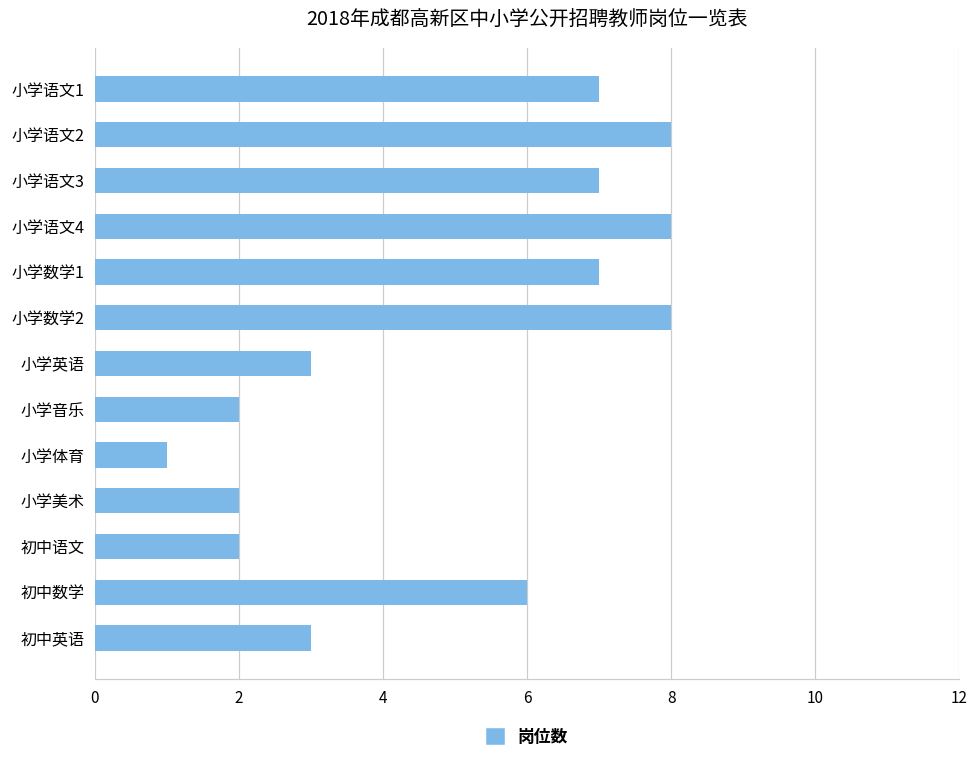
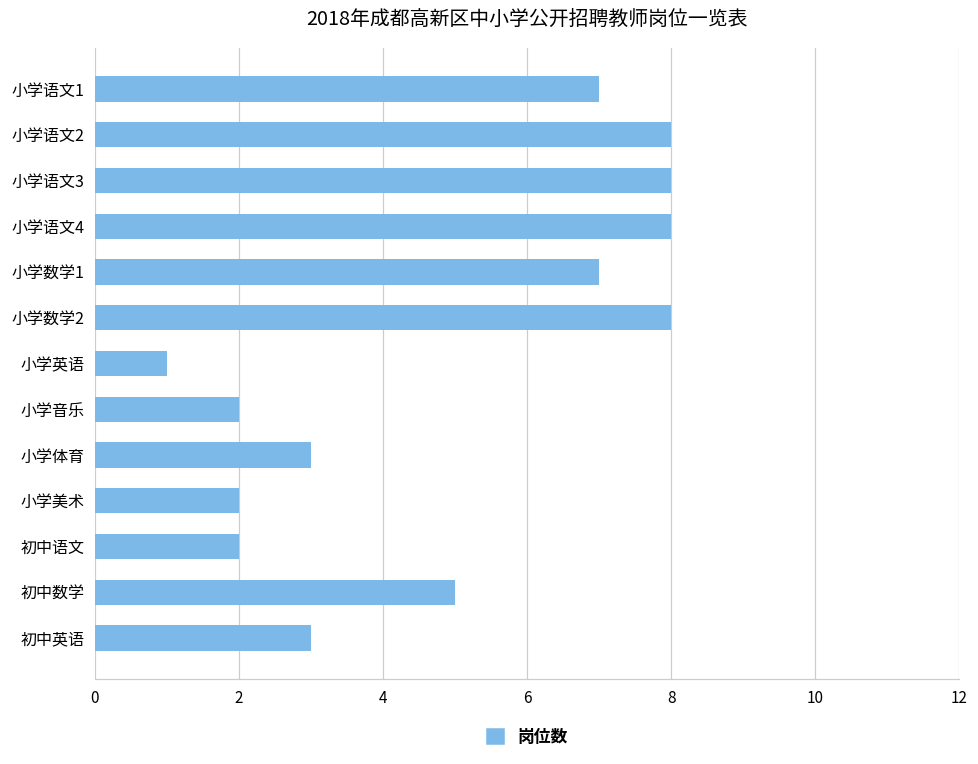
  {
    "小学语文1": 7,
    "小学语文2": 8,
-   "小学语文3": 7,
+   "小学语文3": 8,
    "小学语文4": 8,
    "小学数学1": 7,
    "小学数学2": 8,
-   "小学英语": 3,
+   "小学英语": 1,
    "小学音乐": 2,
-   "小学体育": 1,
+   "小学体育": 3,
    "小学美术": 2,
    "初中语文": 2,
-   "初中数学": 6,
+   "初中数学": 5,
    "初中英语": 3
  }
